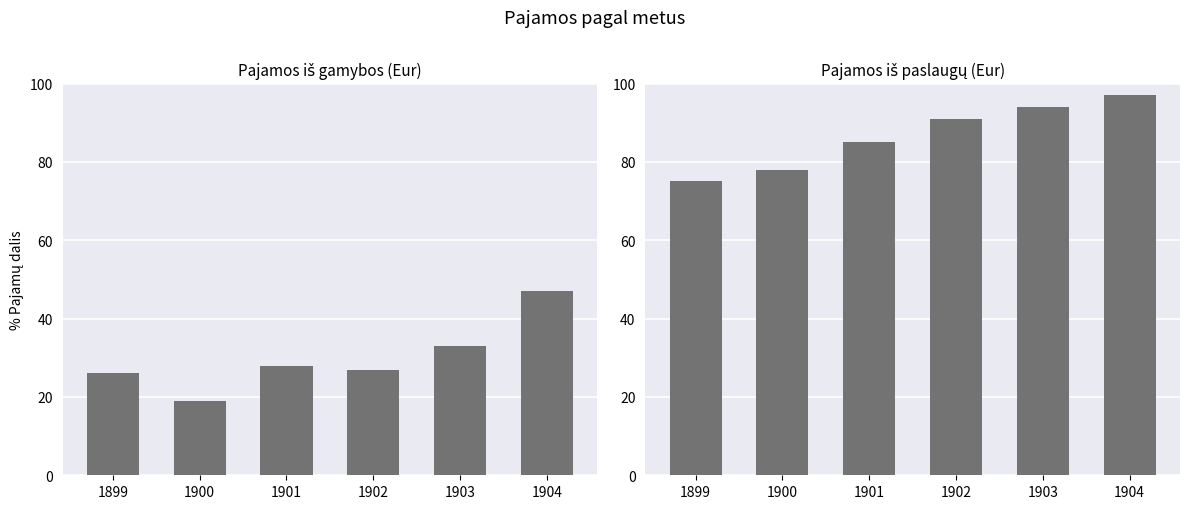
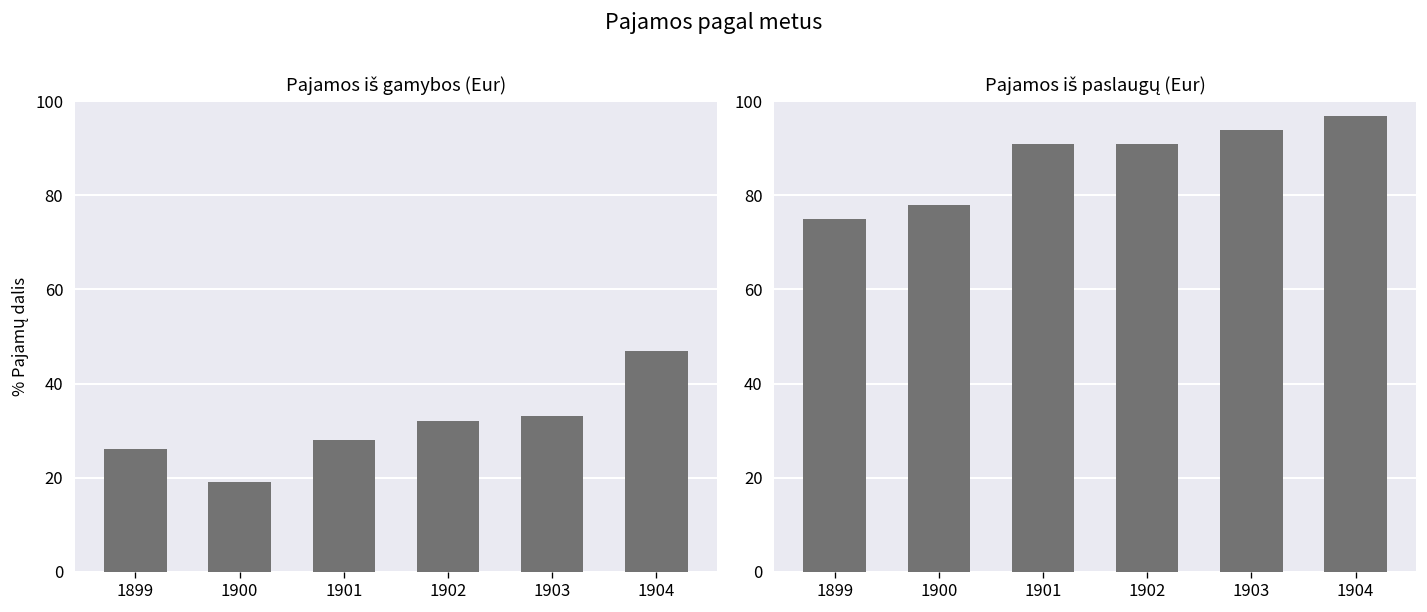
  {
    "Pajamos iš gamybos (Eur)": {
      "1899": 26,
      "1900": 19,
      "1901": 28,
-     "1902": 27,
+     "1902": 32,
      "1903": 33,
      "1904": 47
    },
    "Pajamos iš paslaugų (Eur)": {
      "1899": 75,
      "1900": 78,
-     "1901": 85,
+     "1901": 91,
      "1902": 91,
      "1903": 94,
      "1904": 97
    }
  }
